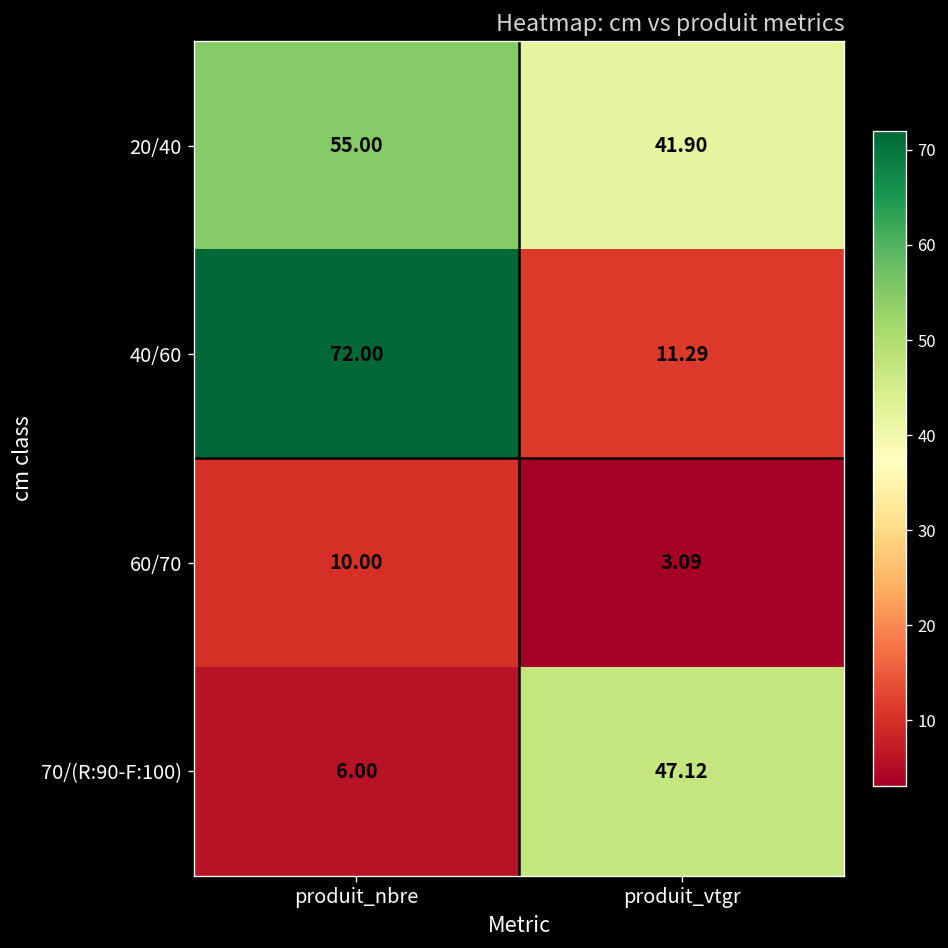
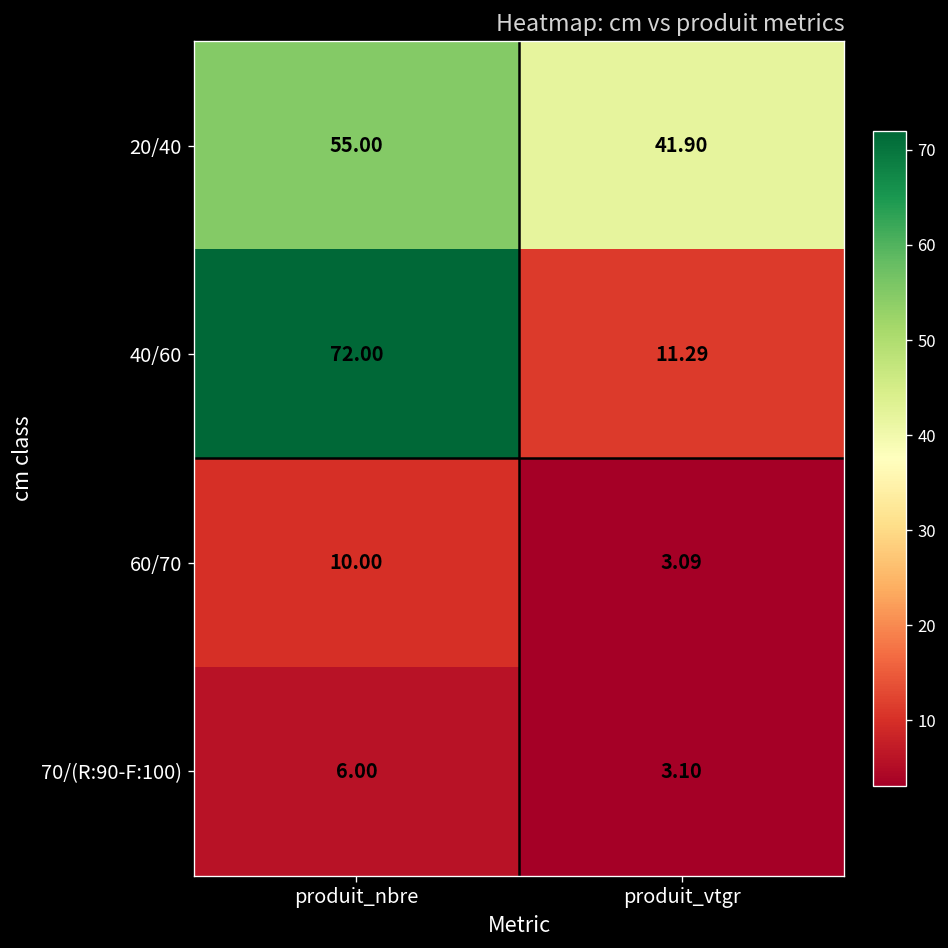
  {
    "20/40": {
      "produit_nbre": 55.00,
      "produit_vtgr": 41.90
    },
    "40/60": {
      "produit_nbre": 72.00,
      "produit_vtgr": 11.29
    },
    "60/70": {
      "produit_nbre": 10.00,
      "produit_vtgr": 3.09
    },
    "70/(R:90-F:100)": {
      "produit_nbre": 6.00,
-     "produit_vtgr": 47.12
+     "produit_vtgr": 3.10
    }
  }
